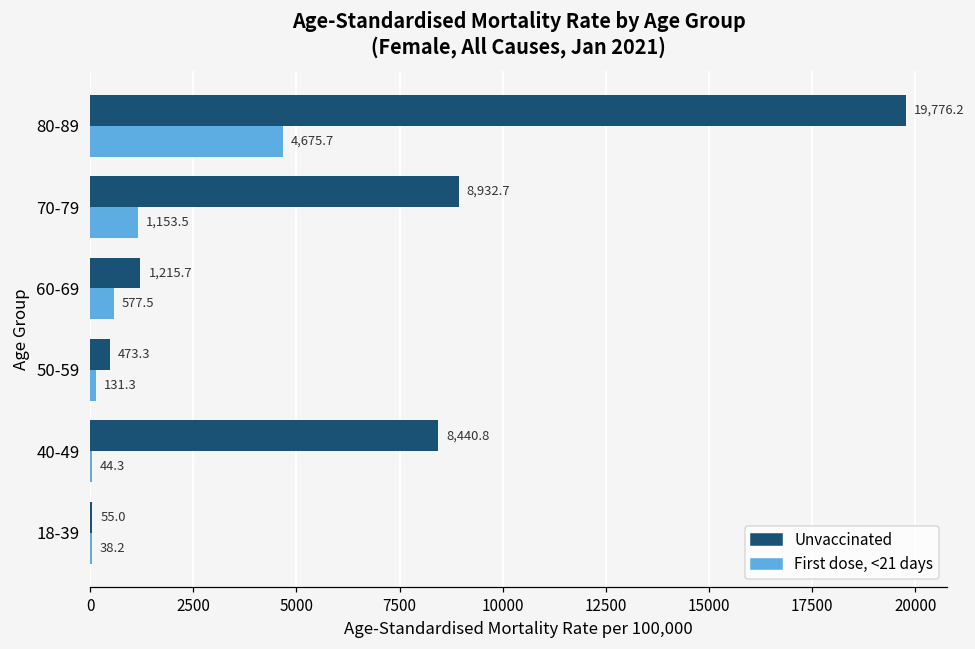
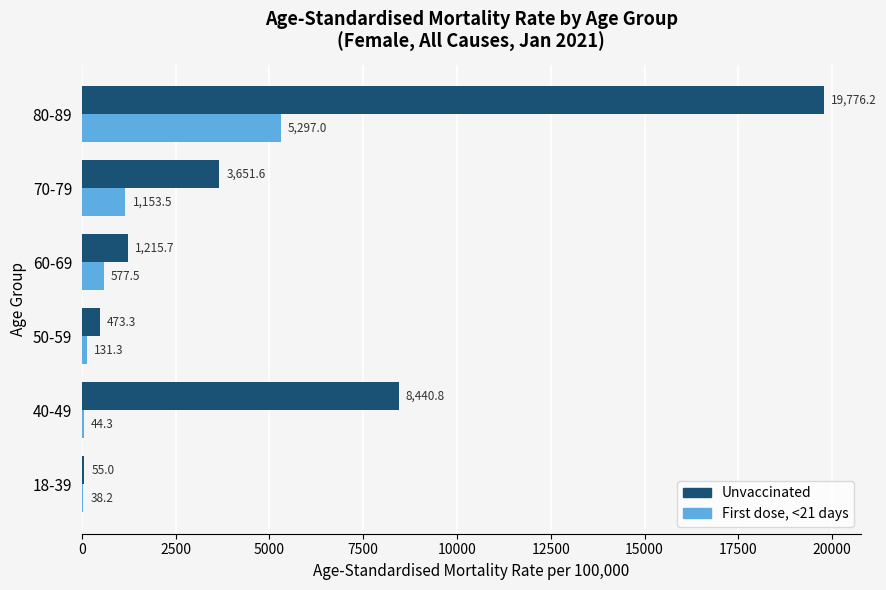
  {
    "Unvaccinated": {
      "80-89": "19,776.2",
-     "70-79": "8,932.7",
+     "70-79": "3,651.6",
      "60-69": "1,215.7",
      "50-59": "473.3",
      "40-49": "8,440.8",
      "18-39": "55.0"
    },
    "First dose, <21 days": {
-     "80-89": "4,675.7",
+     "80-89": "5,297.0",
      "70-79": "1,153.5",
      "60-69": "577.5",
      "50-59": "131.3",
      "40-49": "44.3",
      "18-39": "38.2"
    }
  }
